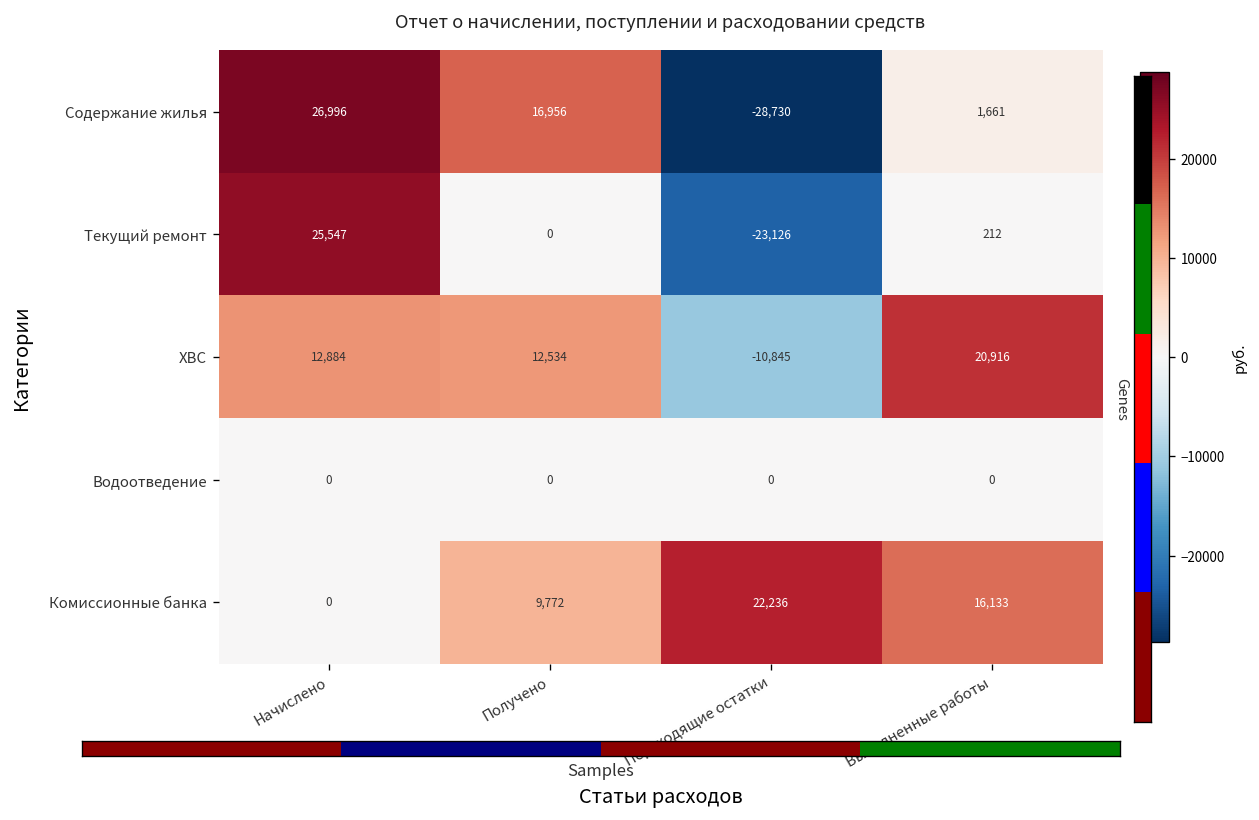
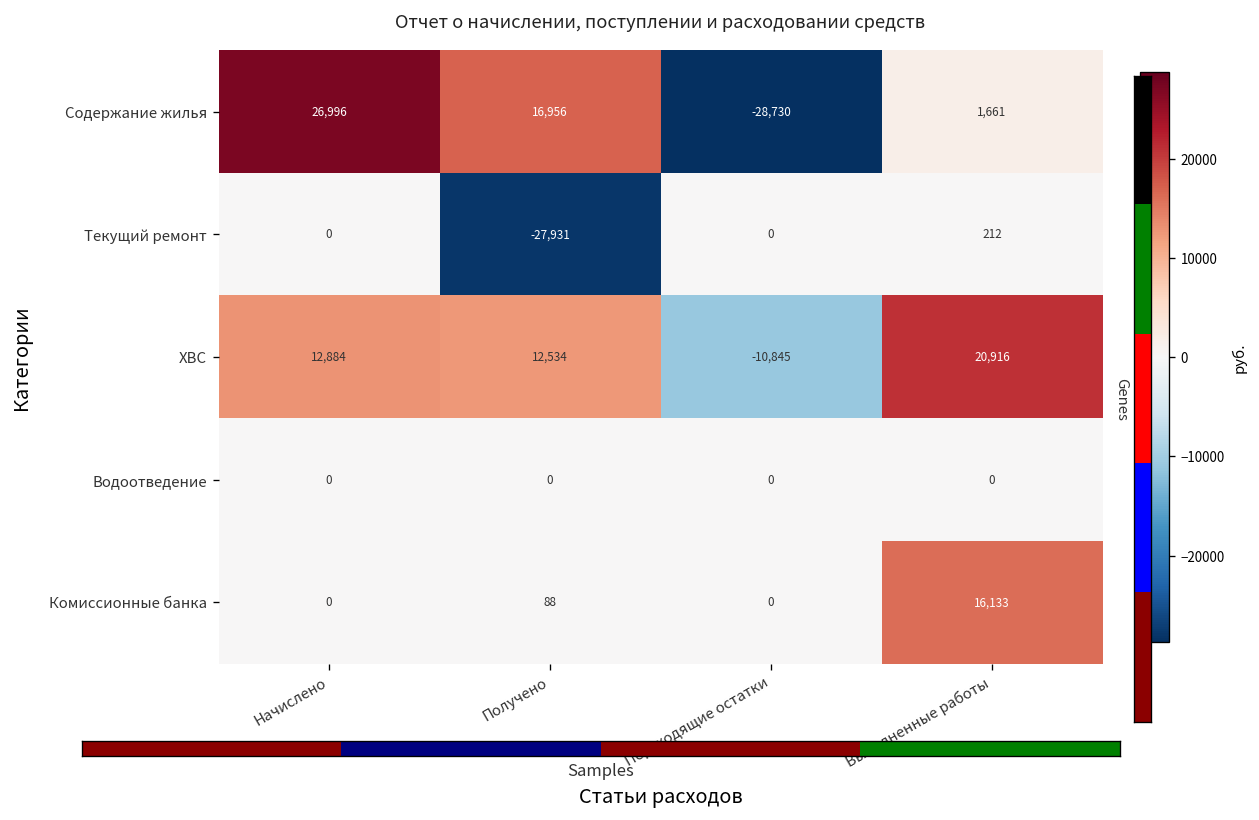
  {
    "Отчет о начислении, поступлении и расходовании средств": {
      "Содержание жилья": {
        "Начислено": "26,996",
        "Получено": "16,956",
        "Переходящие остатки": "-28,730",
        "Выполненные работы": "1,661"
      },
      "Текущий ремонт": {
-       "Начислено": "25,547",
-       "Получено": "0",
-       "Переходящие остатки": "-23,126",
+       "Начислено": "0",
+       "Получено": "-27,931",
+       "Переходящие остатки": "0",
        "Выполненные работы": "212"
      },
      "ХВС": {
        "Начислено": "12,884",
        "Получено": "12,534",
        "Переходящие остатки": "-10,845",
        "Выполненные работы": "20,916"
      },
      "Водоотведение": {
        "Начислено": "0",
        "Получено": "0",
        "Переходящие остатки": "0",
        "Выполненные работы": "0"
      },
      "Комиссионные банка": {
        "Начислено": "0",
-       "Получено": "9,772",
-       "Переходящие остатки": "22,236",
+       "Получено": "88",
+       "Переходящие остатки": "0",
        "Выполненные работы": "16,133"
      }
    }
  }
